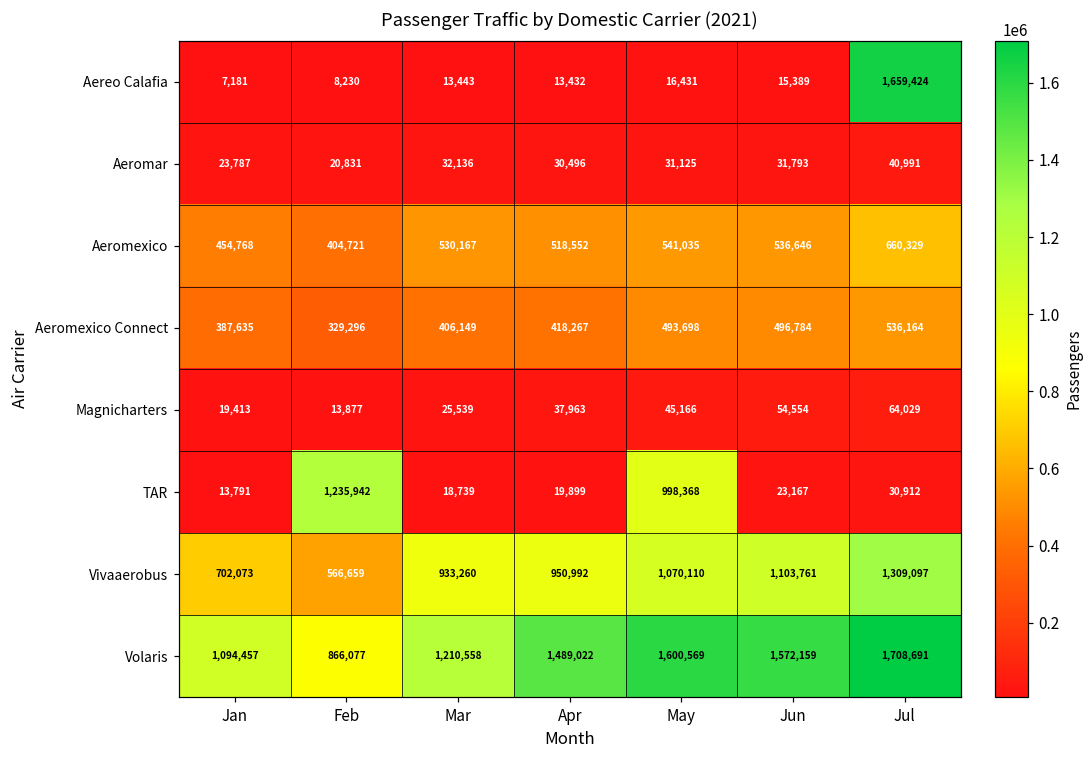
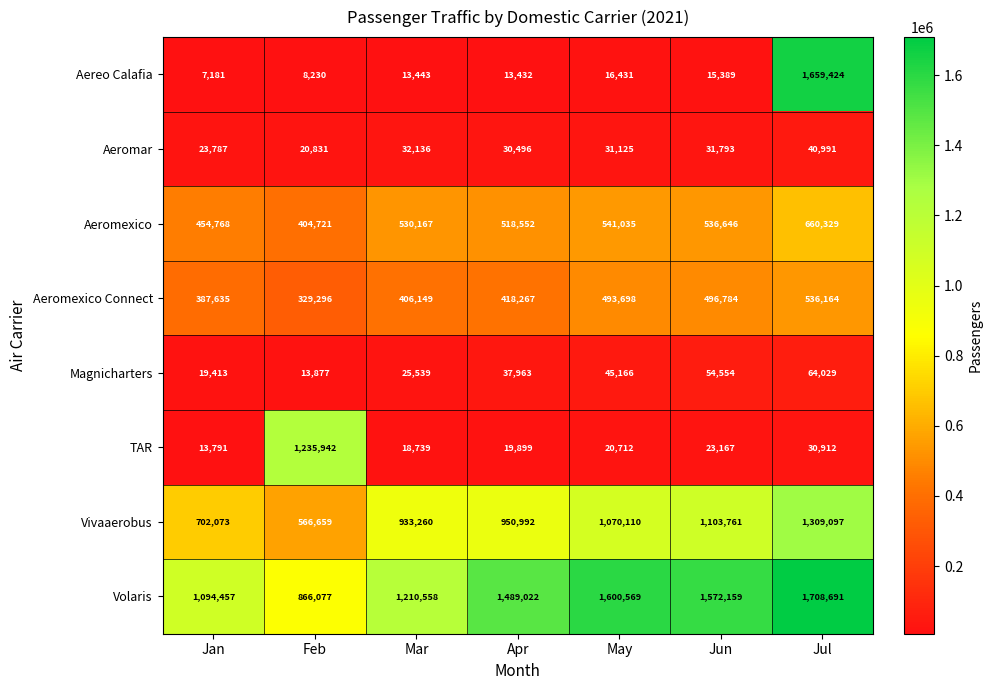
  {
    "Aereo Calafia": {
      "Jan": "7,181",
      "Feb": "8,230",
      "Mar": "13,443",
      "Apr": "13,432",
      "May": "16,431",
      "Jun": "15,389",
      "Jul": "1,659,424"
    },
    "Aeromar": {
      "Jan": "23,787",
      "Feb": "20,831",
      "Mar": "32,136",
      "Apr": "30,496",
      "May": "31,125",
      "Jun": "31,793",
      "Jul": "40,991"
    },
    "Aeromexico": {
      "Jan": "454,768",
      "Feb": "404,721",
      "Mar": "530,167",
      "Apr": "518,552",
      "May": "541,035",
      "Jun": "536,646",
      "Jul": "660,329"
    },
    "Aeromexico Connect": {
      "Jan": "387,635",
      "Feb": "329,296",
      "Mar": "406,149",
      "Apr": "418,267",
      "May": "493,698",
      "Jun": "496,784",
      "Jul": "536,164"
    },
    "Magnicharters": {
      "Jan": "19,413",
      "Feb": "13,877",
      "Mar": "25,539",
      "Apr": "37,963",
      "May": "45,166",
      "Jun": "54,554",
      "Jul": "64,029"
    },
    "TAR": {
      "Jan": "13,791",
      "Feb": "1,235,942",
      "Mar": "18,739",
      "Apr": "19,899",
-     "May": "998,368",
+     "May": "20,712",
      "Jun": "23,167",
      "Jul": "30,912"
    },
    "Vivaaerobus": {
      "Jan": "702,073",
      "Feb": "566,659",
      "Mar": "933,260",
      "Apr": "950,992",
      "May": "1,070,110",
      "Jun": "1,103,761",
      "Jul": "1,309,097"
    },
    "Volaris": {
      "Jan": "1,094,457",
      "Feb": "866,077",
      "Mar": "1,210,558",
      "Apr": "1,489,022",
      "May": "1,600,569",
      "Jun": "1,572,159",
      "Jul": "1,708,691"
    }
  }
